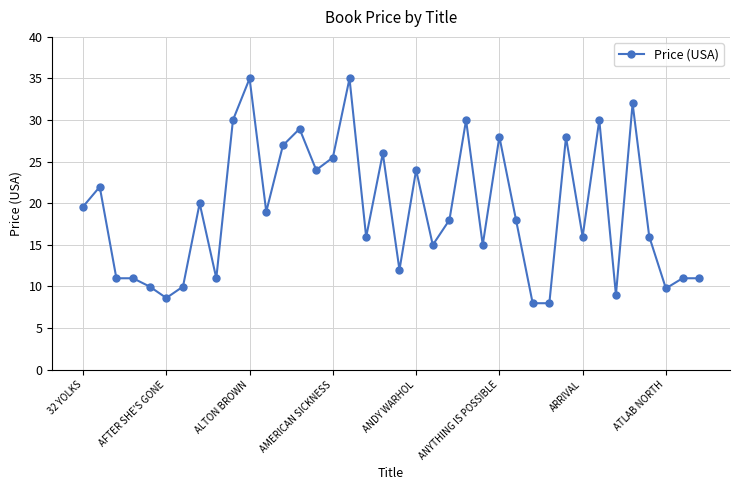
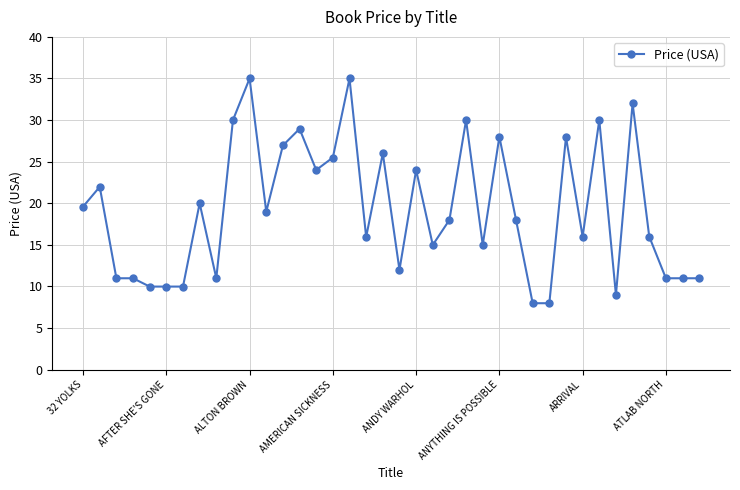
  {
    "32 YOLKS": 20,
-   "AFTER SHE'S GONE": 9,
+   "AFTER SHE'S GONE": 10,
    "ALTON BROWN": 35,
    "AMERICAN SICKNESS": 26,
    "ANDY WARHOL": 24,
    "ANYTHING IS POSSIBLE": 28,
    "ARRIVAL": 16,
-   "ATLAB NORTH": 10
+   "ATLAB NORTH": 11
  }
